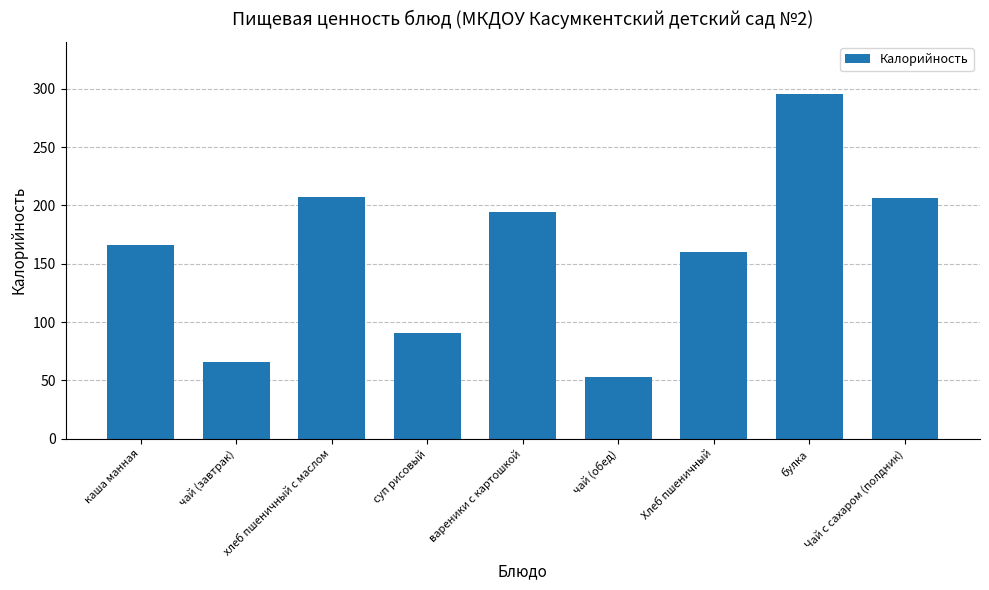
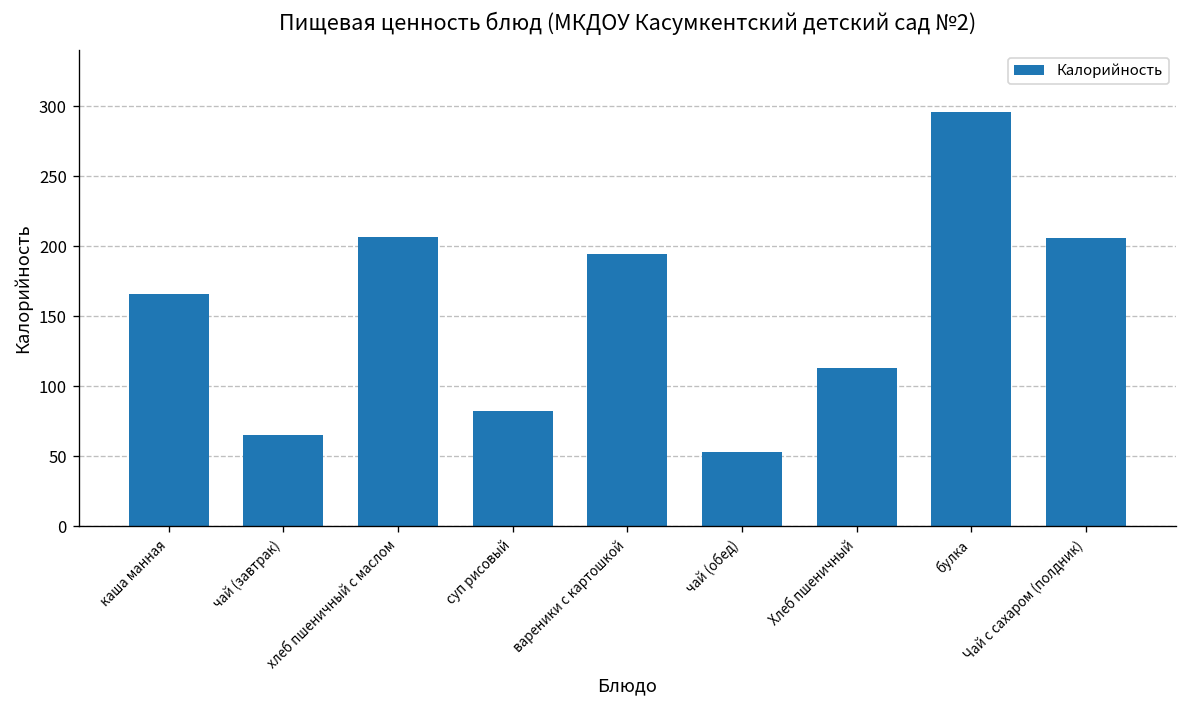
  {
    "каша манная": 166,
    "чай (завтрак)": 65,
    "хлеб пшеничный с маслом": 207,
-   "суп рисовый": 91,
+   "суп рисовый": 82,
    "вареники с картошкой": 195,
    "чай (обед)": 53,
-   "Хлеб пшеничный": 160,
+   "Хлеб пшеничный": 113,
    "булка": 296,
    "Чай с сахаром (полдник)": 206
  }
